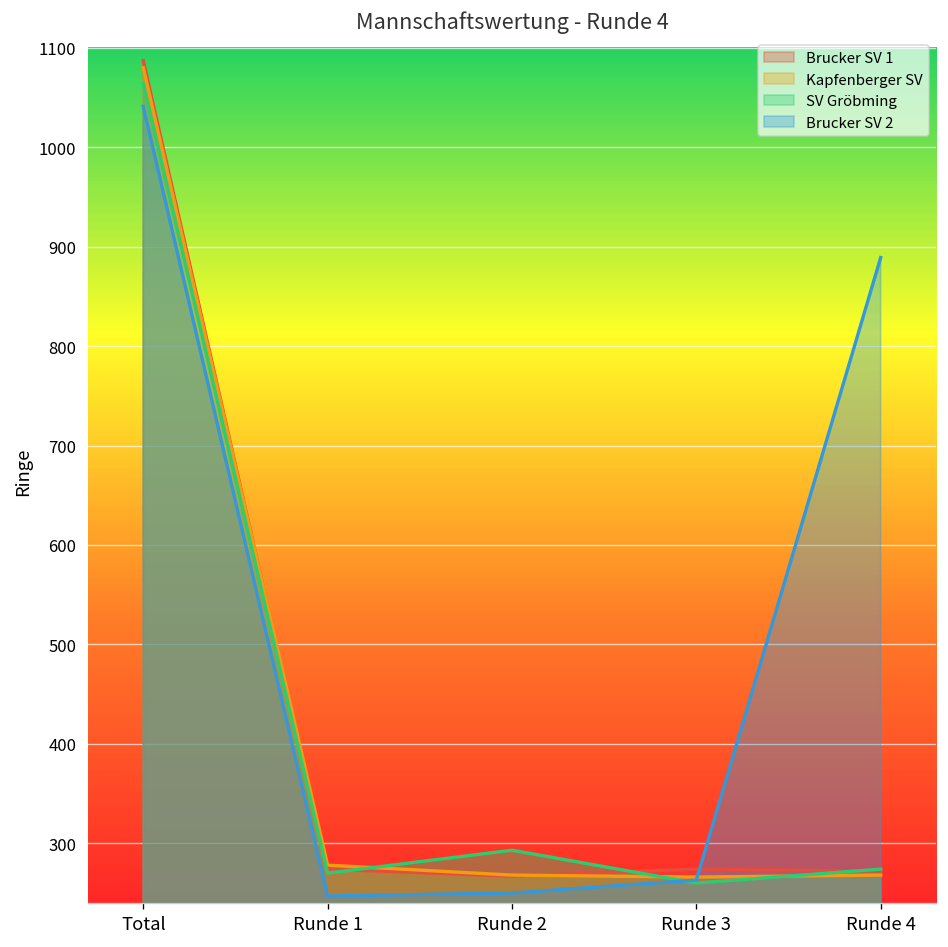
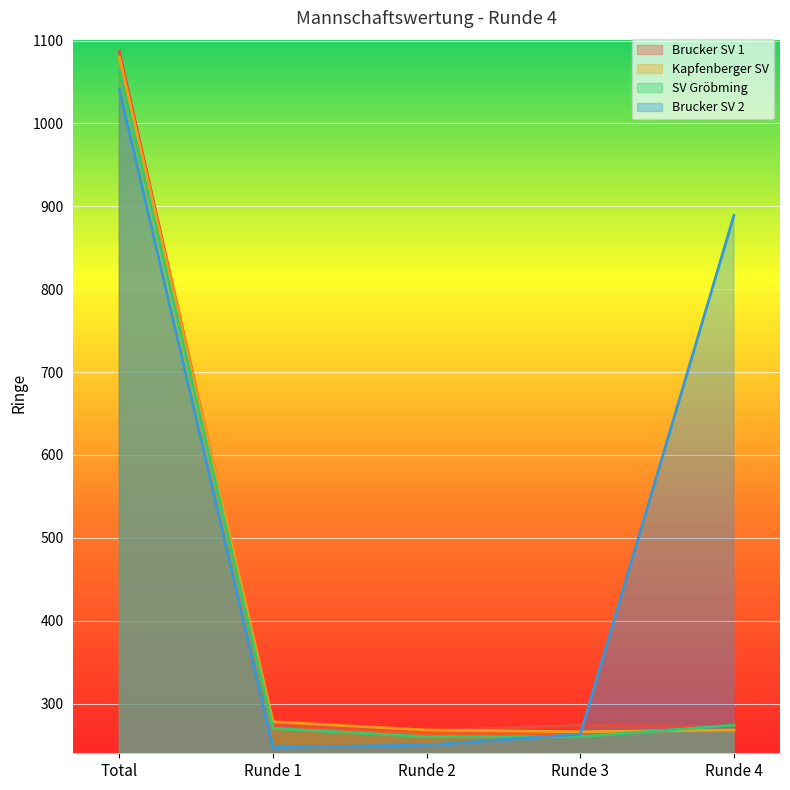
  {
    "SV Gröbming": {
      "Total": 1060,
      "Runde 1": 270,
-     "Runde 2": 290
+     "Runde 2": 260
    },
    "Brucker SV 2": {
      "Total": 1040,
      "Runde 1": 250,
      "Runde 2": 250,
      "Runde 4": 890
    }
  }
